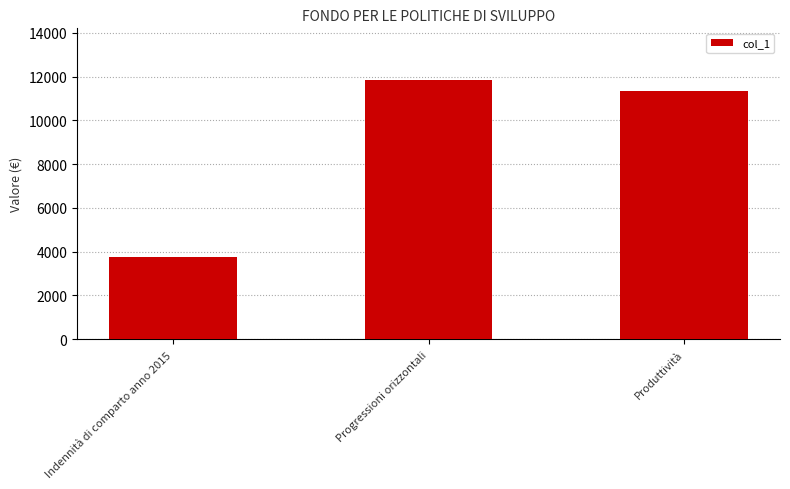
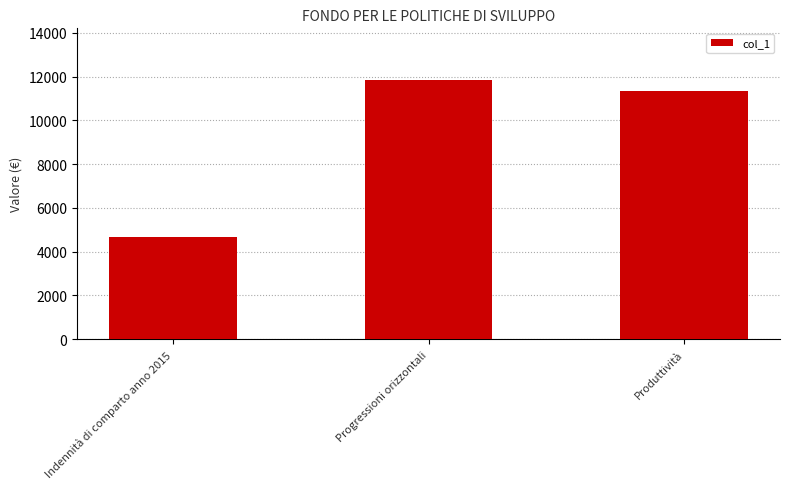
  {
-   "Indennità di comparto anno 2015": 3800,
+   "Indennità di comparto anno 2015": 4700,
    "Progressioni orizzontali": 11800,
    "Produttività": 11400
  }
